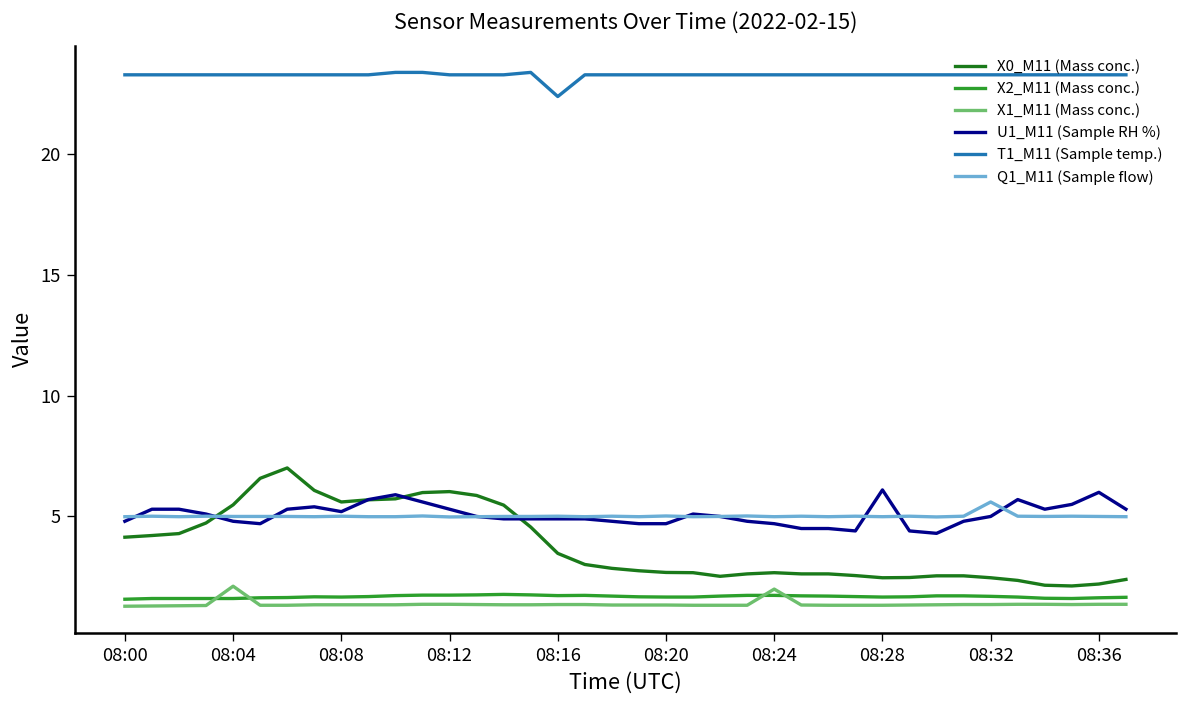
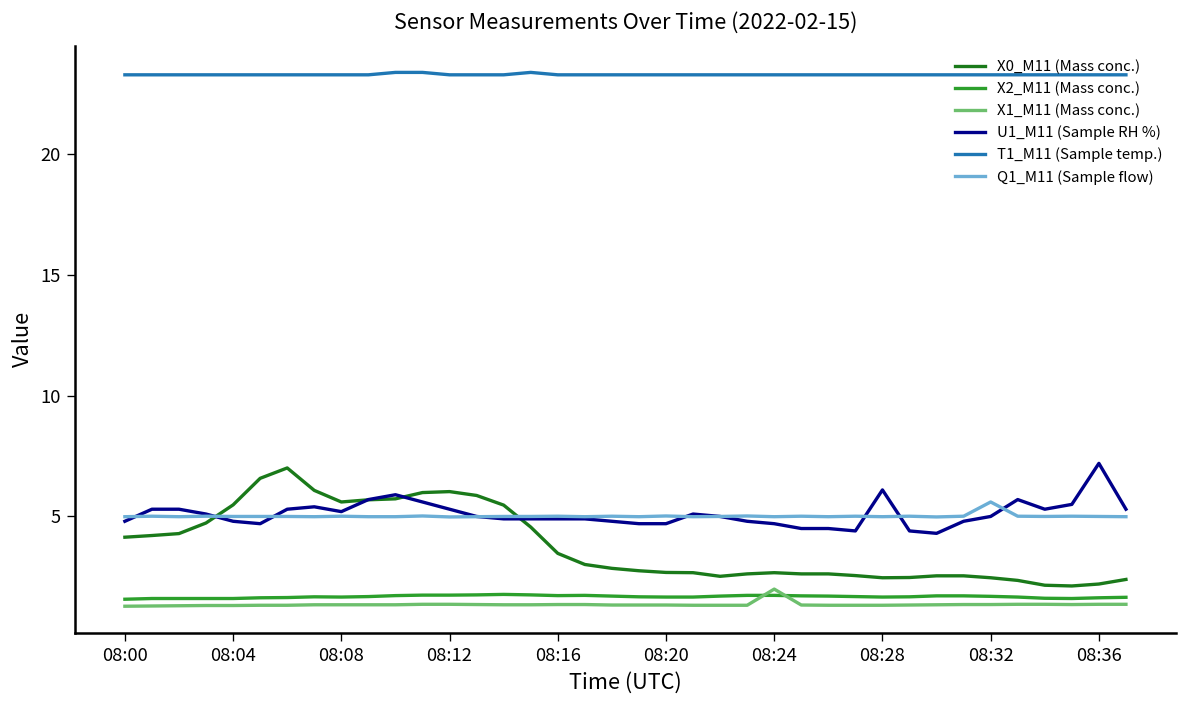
  {
    "X1_M11 (Mass conc.)": {
      "08:00": 1.3,
-     "08:04": 2.1,
+     "08:04": 1.3,
      "08:08": 1.3,
      "08:12": 1.4,
      "08:16": 1.4,
      "08:20": 1.3,
      "08:24": 2.0,
      "08:28": 1.3,
      "08:32": 1.4,
      "08:36": 1.4
    },
    "U1_M11 (Sample RH %)": {
      "08:00": 4.8,
      "08:04": 4.8,
      "08:08": 5.2,
      "08:12": 5.3,
      "08:20": 4.7,
      "08:24": 4.7,
      "08:28": 6.1,
      "08:32": 5.0,
-     "08:36": 6.0
+     "08:36": 7.2
    },
    "T1_M11 (Sample temp.)": {
      "08:00": 23.3,
      "08:04": 23.3,
      "08:08": 23.3,
      "08:12": 23.3,
-     "08:16": 22.4,
+     "08:16": 23.3,
      "08:20": 23.3,
      "08:24": 23.3,
      "08:28": 23.3,
      "08:32": 23.3,
      "08:36": 23.3
    },
    "Q1_M11 (Sample flow)": {
      "08:00": 5.0,
      "08:04": 5.0,
      "08:08": 5.0,
      "08:12": 5.0,
      "08:20": 5.0,
      "08:24": 5.0,
      "08:28": 5.0,
      "08:32": 5.6,
      "08:36": 5.0
    }
  }
